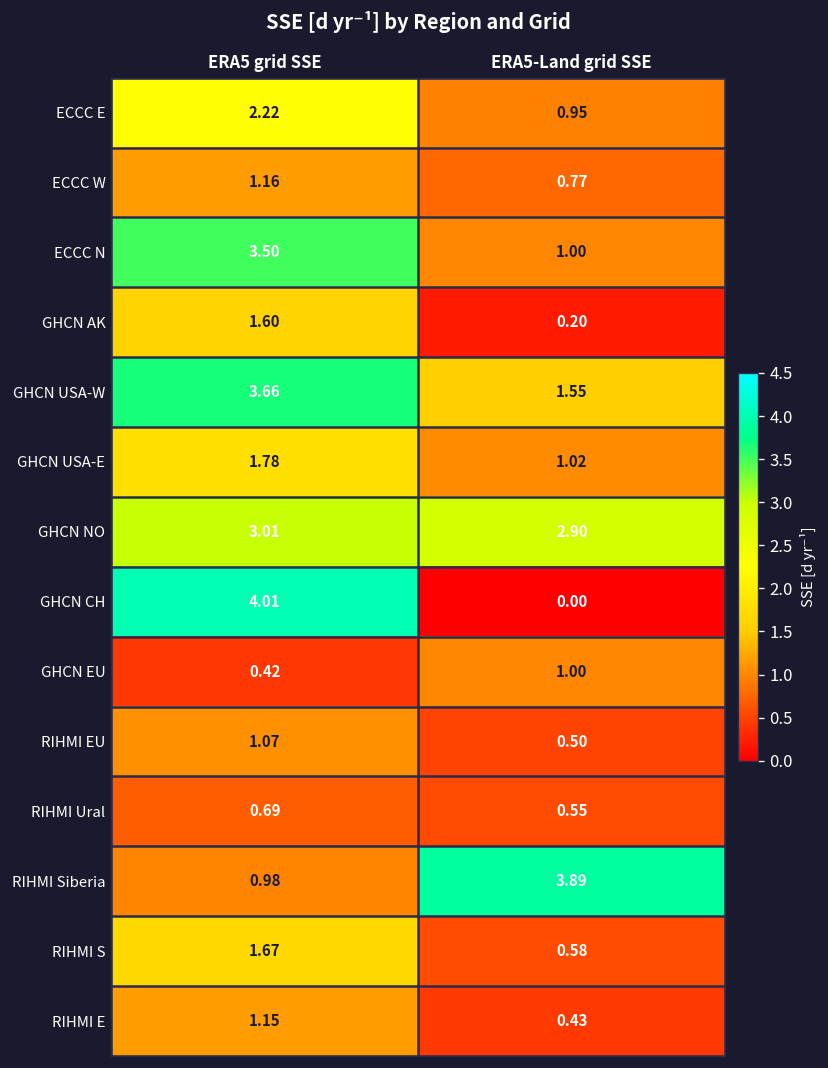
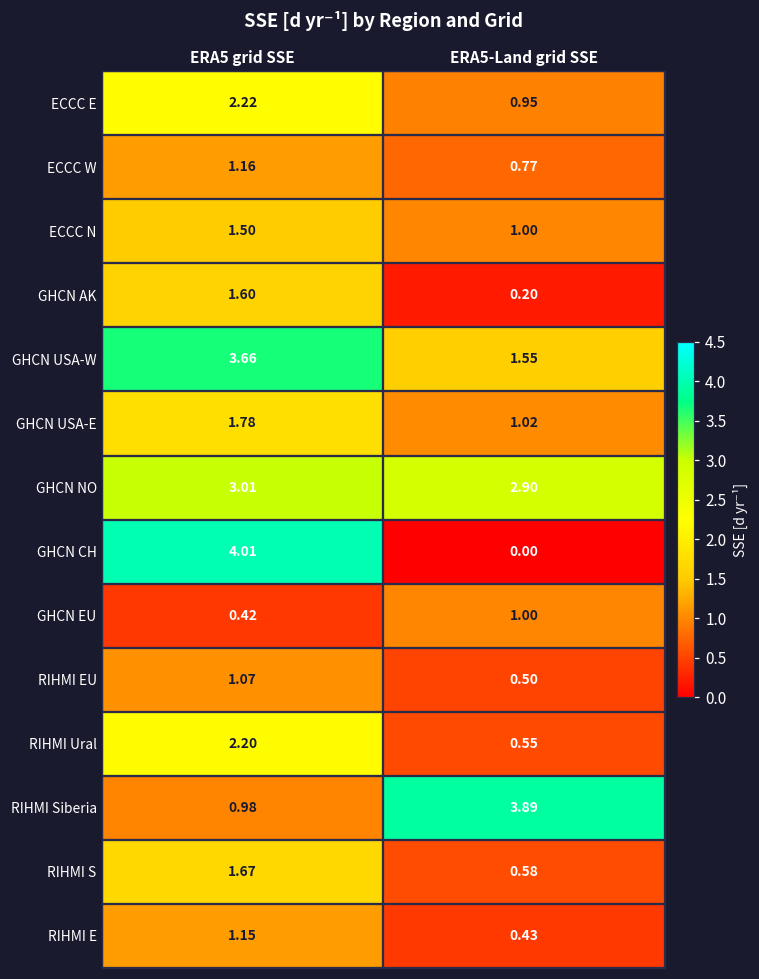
  {
    "ECCC E": {
      "ERA5 grid SSE": 2.22,
      "ERA5-Land grid SSE": 0.95
    },
    "ECCC W": {
      "ERA5 grid SSE": 1.16,
      "ERA5-Land grid SSE": 0.77
    },
    "ECCC N": {
-     "ERA5 grid SSE": 3.50,
+     "ERA5 grid SSE": 1.50,
      "ERA5-Land grid SSE": 1.00
    },
    "GHCN AK": {
      "ERA5 grid SSE": 1.60,
      "ERA5-Land grid SSE": 0.20
    },
    "GHCN USA-W": {
      "ERA5 grid SSE": 3.66,
      "ERA5-Land grid SSE": 1.55
    },
    "GHCN USA-E": {
      "ERA5 grid SSE": 1.78,
      "ERA5-Land grid SSE": 1.02
    },
    "GHCN NO": {
      "ERA5 grid SSE": 3.01,
      "ERA5-Land grid SSE": 2.90
    },
    "GHCN CH": {
      "ERA5 grid SSE": 4.01,
      "ERA5-Land grid SSE": 0.00
    },
    "GHCN EU": {
      "ERA5 grid SSE": 0.42,
      "ERA5-Land grid SSE": 1.00
    },
    "RIHMI EU": {
      "ERA5 grid SSE": 1.07,
      "ERA5-Land grid SSE": 0.50
    },
    "RIHMI Ural": {
-     "ERA5 grid SSE": 0.69,
+     "ERA5 grid SSE": 2.20,
      "ERA5-Land grid SSE": 0.55
    },
    "RIHMI Siberia": {
      "ERA5 grid SSE": 0.98,
      "ERA5-Land grid SSE": 3.89
    },
    "RIHMI S": {
      "ERA5 grid SSE": 1.67,
      "ERA5-Land grid SSE": 0.58
    },
    "RIHMI E": {
      "ERA5 grid SSE": 1.15,
      "ERA5-Land grid SSE": 0.43
    }
  }
